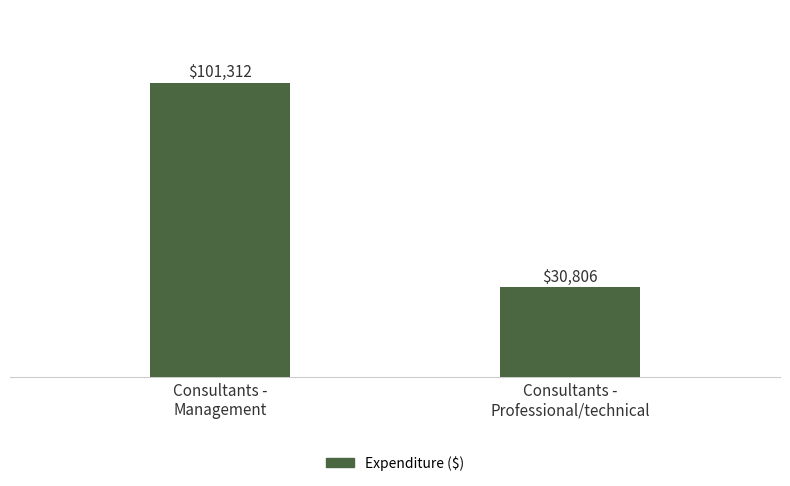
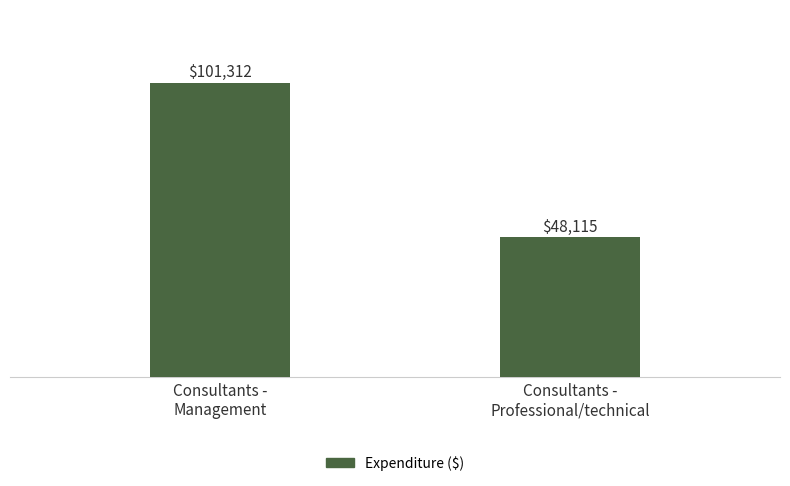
  {
    "Consultants - Management": "$101,312",
-   "Consultants - Professional/technical": "$30,806"
+   "Consultants - Professional/technical": "$48,115"
  }
